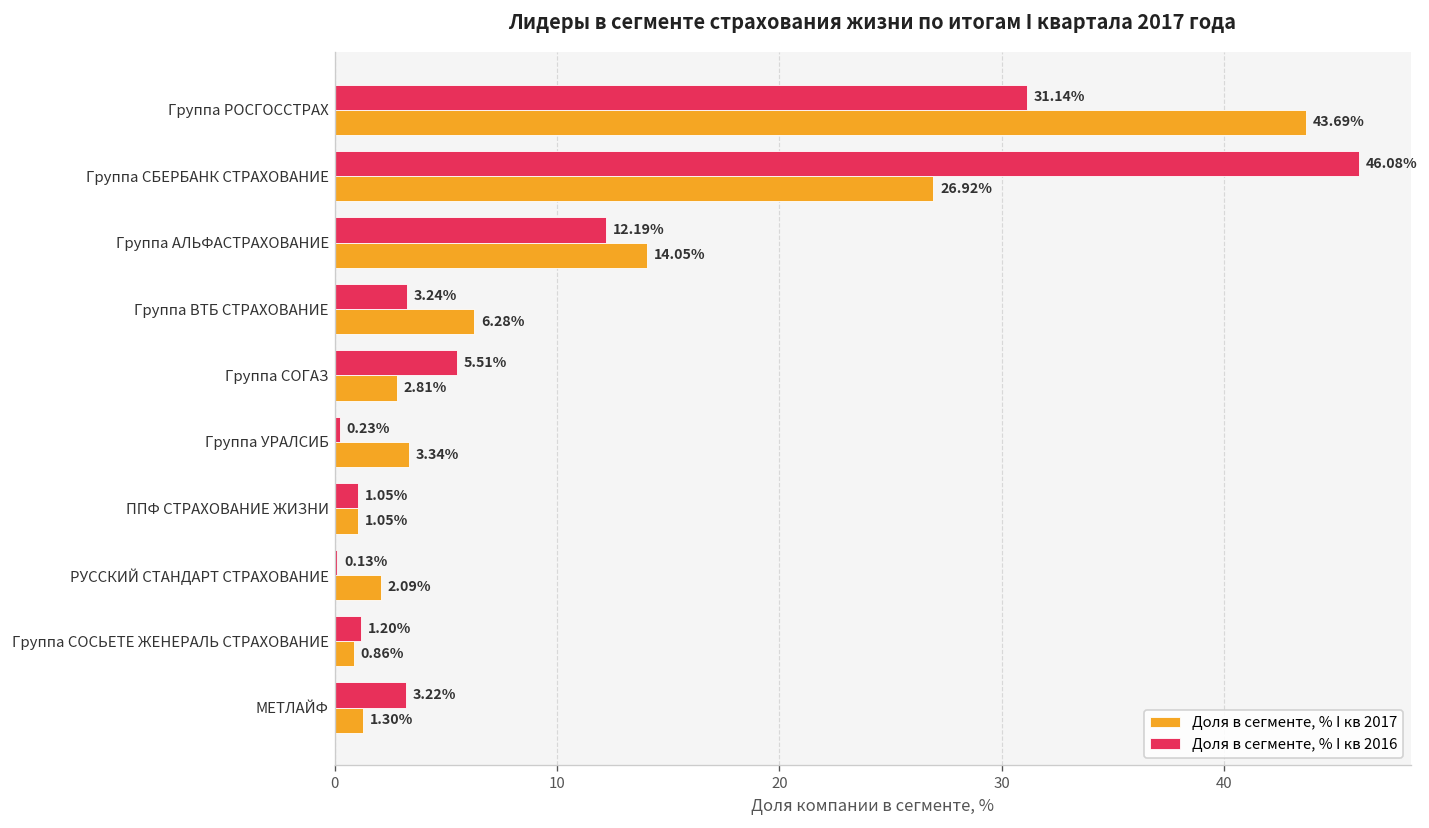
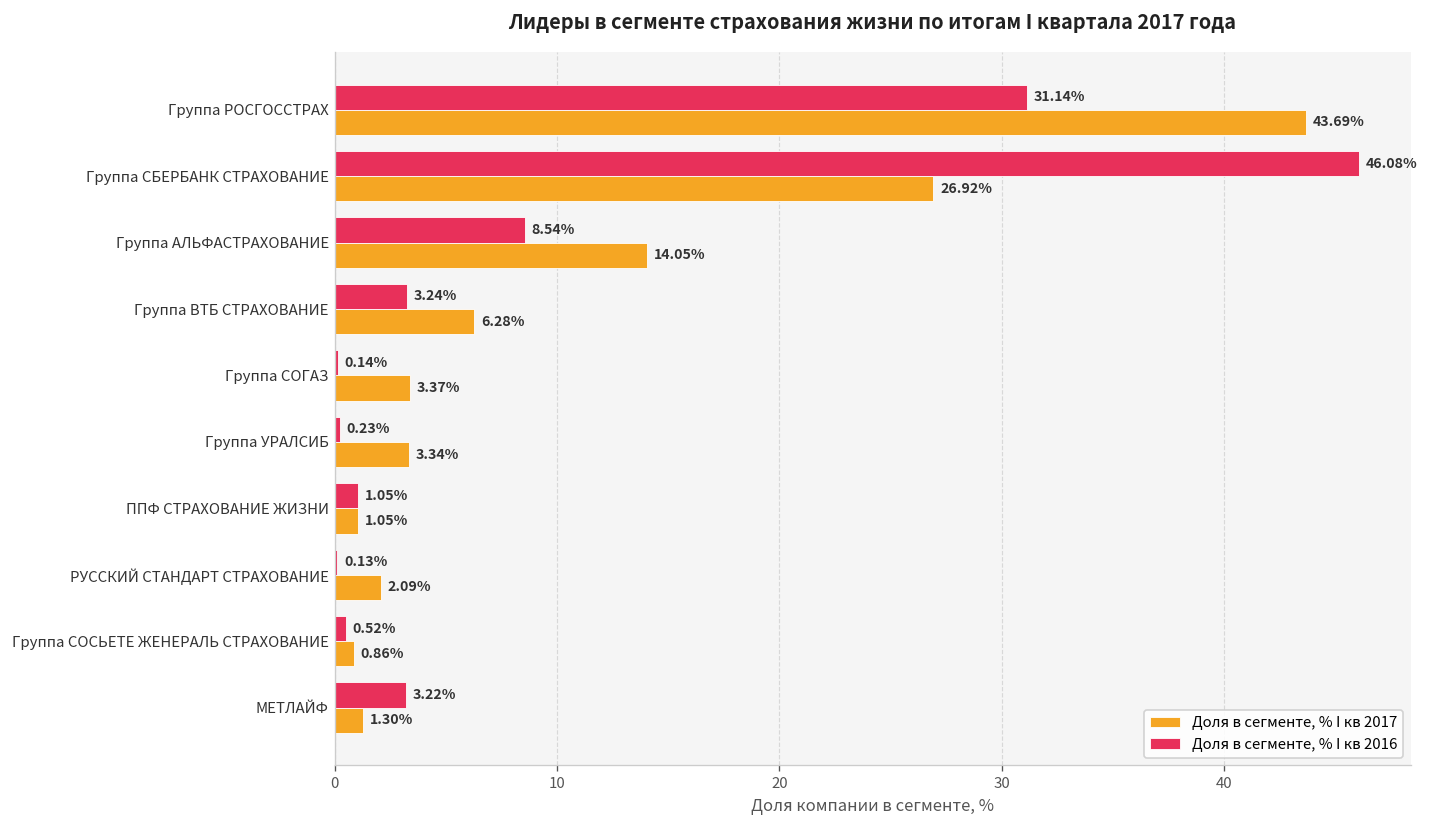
  {
    "Доля в сегменте, % I кв 2017": {
      "Группа РОСГОССТРАХ": "43.69%",
      "Группа СБЕРБАНК СТРАХОВАНИЕ": "26.92%",
      "Группа АЛЬФАСТРАХОВАНИЕ": "14.05%",
      "Группа ВТБ СТРАХОВАНИЕ": "6.28%",
-     "Группа СОГАЗ": "2.81%",
+     "Группа СОГАЗ": "3.37%",
      "Группа УРАЛСИБ": "3.34%",
      "ППФ СТРАХОВАНИЕ ЖИЗНИ": "1.05%",
      "РУССКИЙ СТАНДАРТ СТРАХОВАНИЕ": "2.09%",
      "Группа СОСЬЕТЕ ЖЕНЕРАЛЬ СТРАХОВАНИЕ": "0.86%",
      "МЕТЛАЙФ": "1.30%"
    },
    "Доля в сегменте, % I кв 2016": {
      "Группа РОСГОССТРАХ": "31.14%",
      "Группа СБЕРБАНК СТРАХОВАНИЕ": "46.08%",
-     "Группа АЛЬФАСТРАХОВАНИЕ": "12.19%",
+     "Группа АЛЬФАСТРАХОВАНИЕ": "8.54%",
      "Группа ВТБ СТРАХОВАНИЕ": "3.24%",
-     "Группа СОГАЗ": "5.51%",
+     "Группа СОГАЗ": "0.14%",
      "Группа УРАЛСИБ": "0.23%",
      "ППФ СТРАХОВАНИЕ ЖИЗНИ": "1.05%",
      "РУССКИЙ СТАНДАРТ СТРАХОВАНИЕ": "0.13%",
-     "Группа СОСЬЕТЕ ЖЕНЕРАЛЬ СТРАХОВАНИЕ": "1.20%",
+     "Группа СОСЬЕТЕ ЖЕНЕРАЛЬ СТРАХОВАНИЕ": "0.52%",
      "МЕТЛАЙФ": "3.22%"
    }
  }
